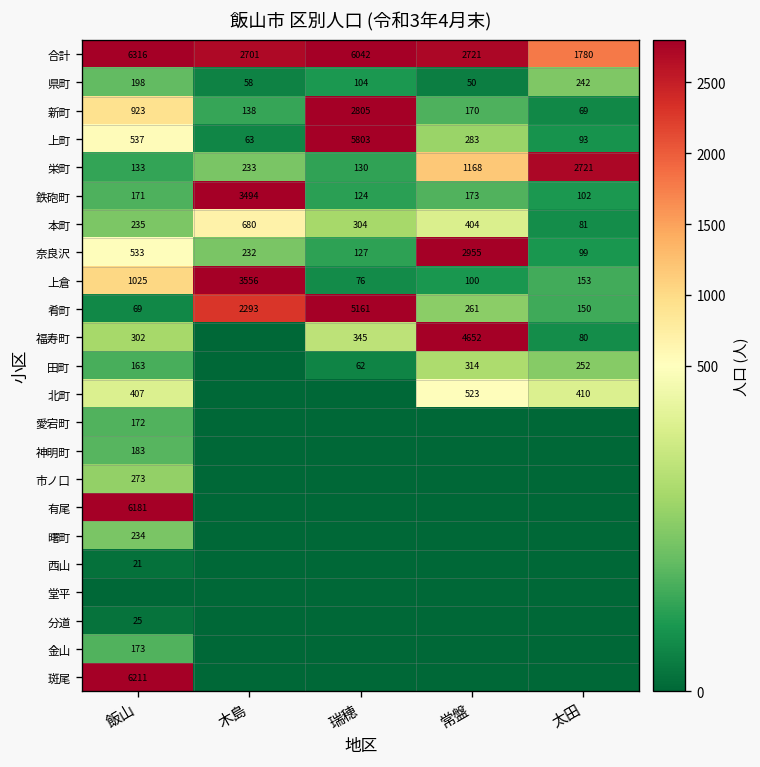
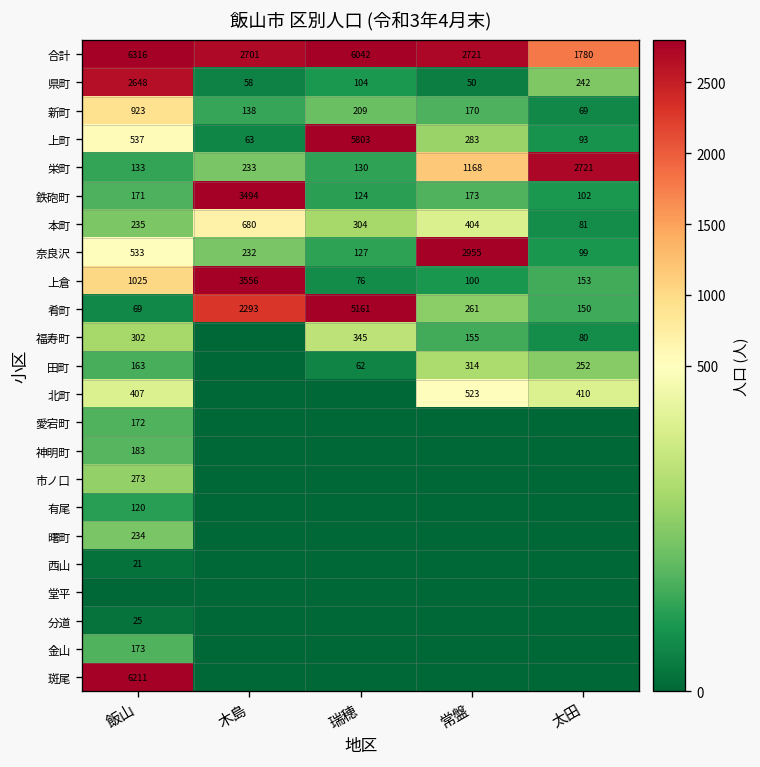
  {
    "合計": {
      "飯山": 6316,
      "木島": 2701,
      "瑞穂": 6042,
      "常盤": 2721,
      "太田": 1780
    },
    "県町": {
-     "飯山": 198,
+     "飯山": 2648,
      "木島": 58,
      "瑞穂": 104,
      "常盤": 50,
      "太田": 242
    },
    "新町": {
      "飯山": 923,
      "木島": 138,
-     "瑞穂": 2805,
+     "瑞穂": 209,
      "常盤": 170,
      "太田": 69
    },
    "上町": {
      "飯山": 537,
      "木島": 63,
      "瑞穂": 5803,
      "常盤": 283,
      "太田": 93
    },
    "栄町": {
      "飯山": 133,
      "木島": 233,
      "瑞穂": 130,
      "常盤": 1168,
      "太田": 2721
    },
    "鉄砲町": {
      "飯山": 171,
      "木島": 3494,
      "瑞穂": 124,
      "常盤": 173,
      "太田": 102
    },
    "本町": {
      "飯山": 235,
      "木島": 680,
      "瑞穂": 304,
      "常盤": 404,
      "太田": 81
    },
    "奈良沢": {
      "飯山": 533,
      "木島": 232,
      "瑞穂": 127,
      "常盤": 2955,
      "太田": 99
    },
    "上倉": {
      "飯山": 1025,
      "木島": 3556,
      "瑞穂": 76,
      "常盤": 100,
      "太田": 153
    },
    "肴町": {
      "飯山": 69,
      "木島": 2293,
      "瑞穂": 5161,
      "常盤": 261,
      "太田": 150
    },
    "福寿町": {
      "飯山": 302,
      "瑞穂": 345,
-     "常盤": 4652,
+     "常盤": 155,
      "太田": 80
    },
    "田町": {
      "飯山": 163,
      "瑞穂": 62,
      "常盤": 314,
      "太田": 252
    },
    "北町": {
      "飯山": 407,
      "常盤": 523,
      "太田": 410
    },
    "愛宕町": {
      "飯山": 172
    },
    "神明町": {
      "飯山": 183
    },
    "市ノ口": {
      "飯山": 273
    },
    "有尾": {
-     "飯山": 6181
+     "飯山": 120
    },
    "曙町": {
      "飯山": 234
    },
    "西山": {
      "飯山": 21
    },
    "分道": {
      "飯山": 25
    },
    "金山": {
      "飯山": 173
    },
    "斑尾": {
      "飯山": 6211
    }
  }
